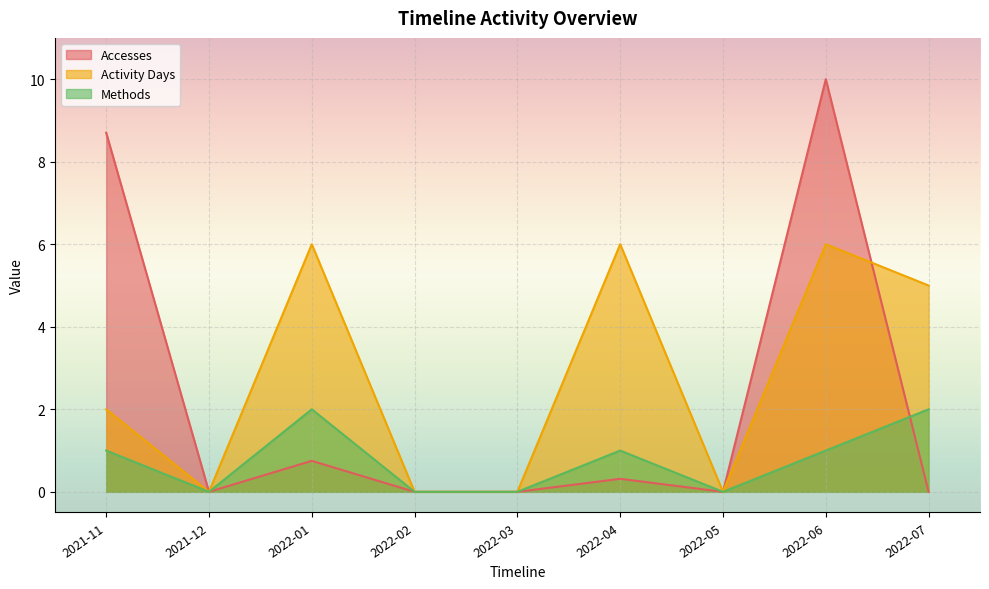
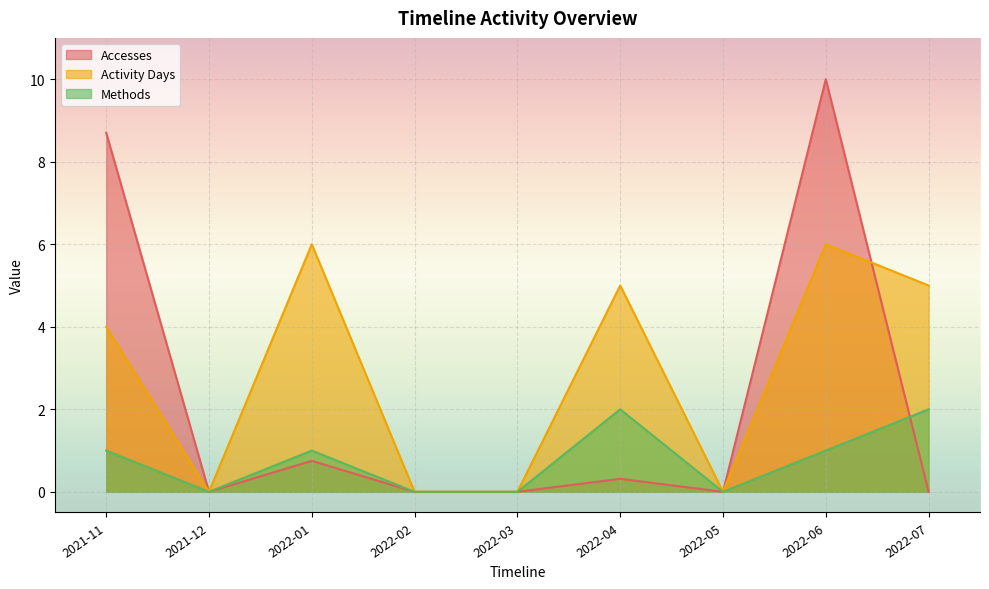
  {
    "Accesses": {
      "2021-11": 8.7,
      "2022-01": 0.8,
      "2022-04": 0.3,
      "2022-06": 10,
      "2022-07": 0
    },
    "Activity Days": {
-     "2021-11": 2,
+     "2021-11": 4,
      "2022-01": 6,
-     "2022-04": 6,
+     "2022-04": 5,
      "2022-06": 6,
      "2022-07": 5
    },
    "Methods": {
      "2021-11": 1,
-     "2022-01": 2,
-     "2022-04": 1,
+     "2022-01": 1,
+     "2022-04": 2,
      "2022-06": 1,
      "2022-07": 2
    }
  }
